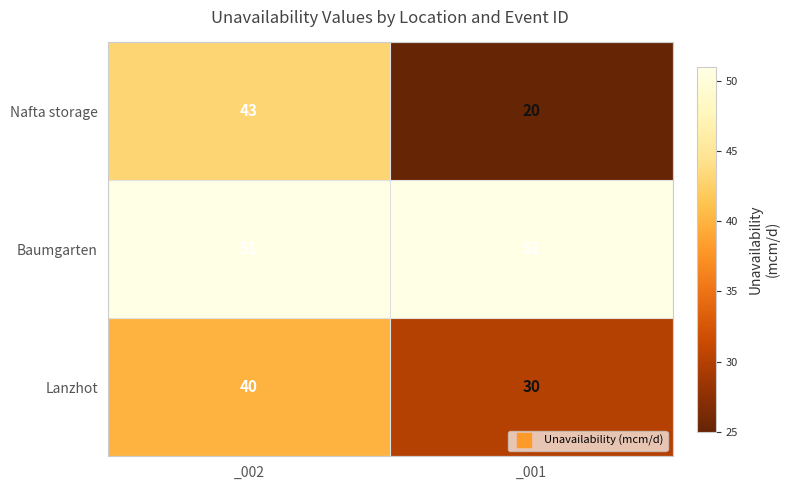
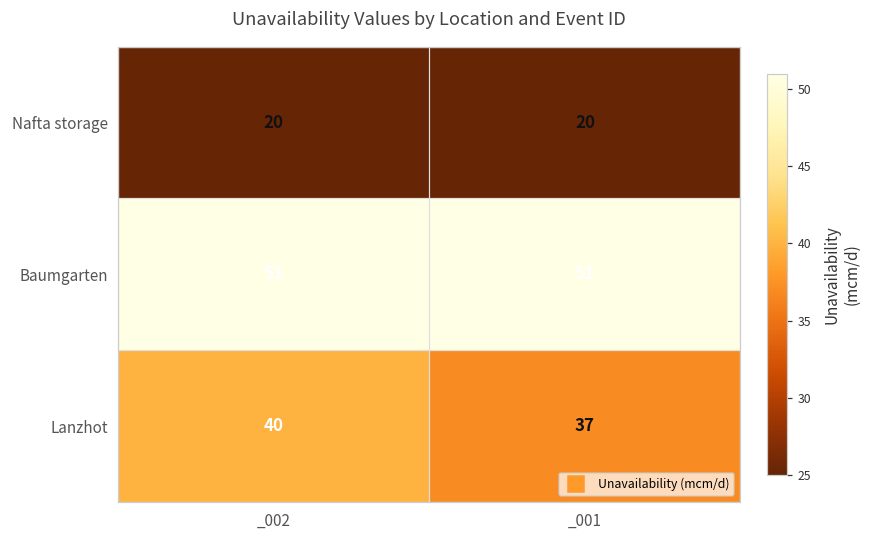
  {
    "Nafta storage": {
-     "_002": 43,
+     "_002": 20,
      "_001": 20
    },
    "Lanzhot": {
      "_002": 40,
-     "_001": 30
+     "_001": 37
    }
  }
